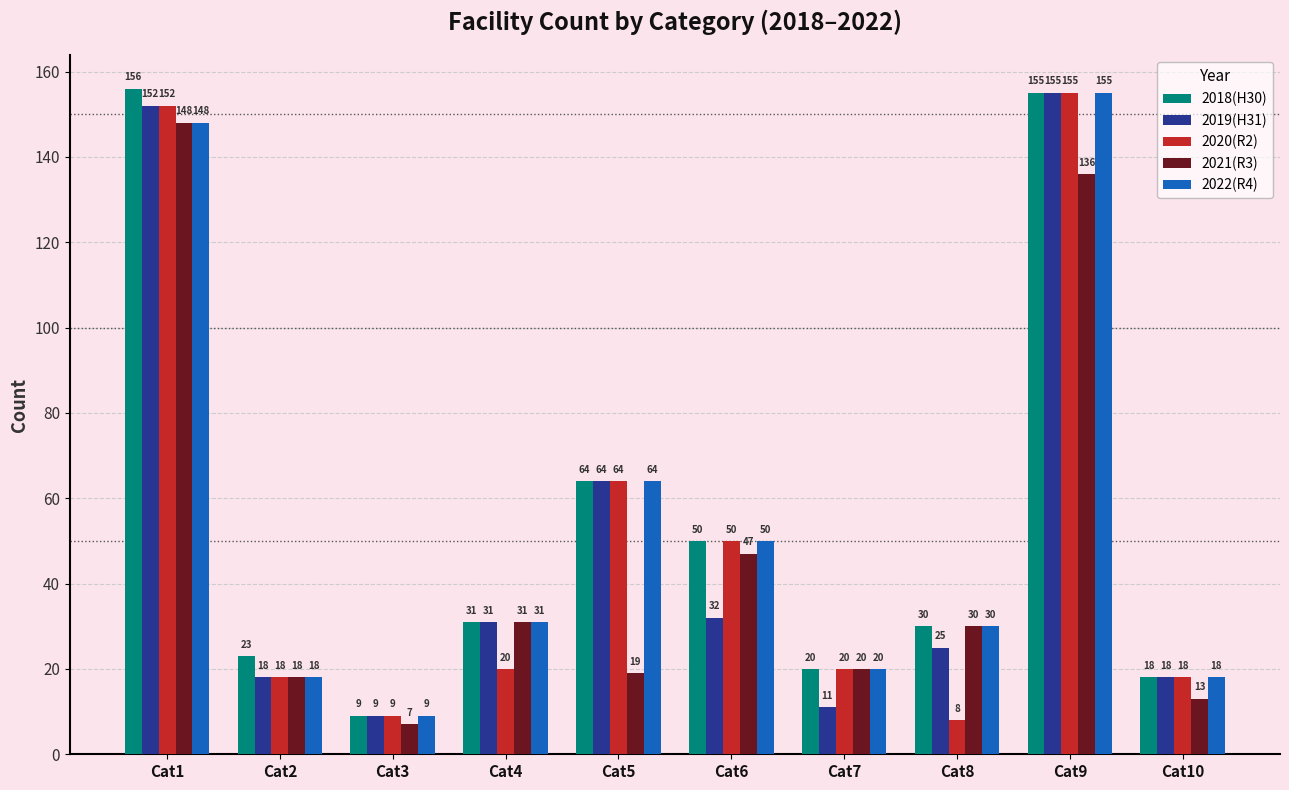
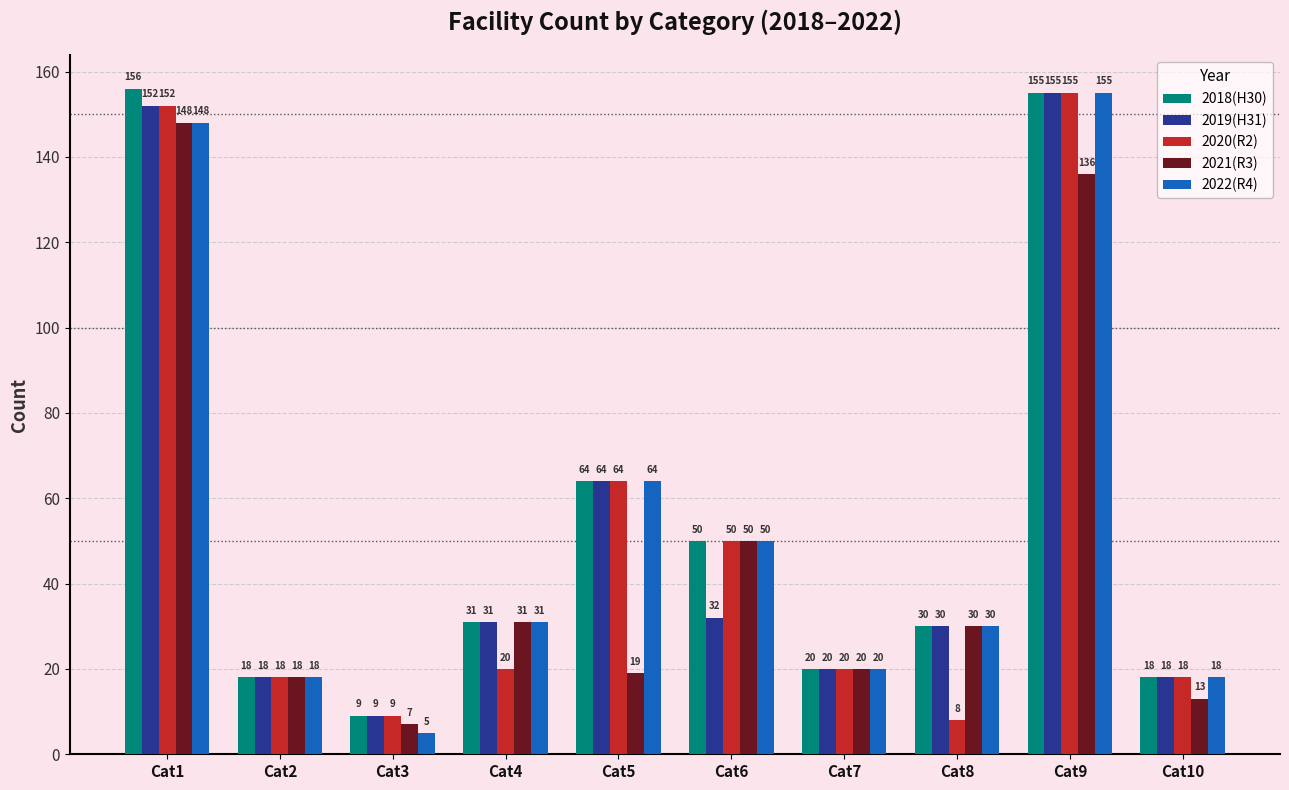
  {
    "2018(H30)": {
      "Cat1": 156,
-     "Cat2": 23,
+     "Cat2": 18,
      "Cat3": 9,
      "Cat4": 31,
      "Cat5": 64,
      "Cat6": 50,
      "Cat7": 20,
      "Cat8": 30,
      "Cat9": 155,
      "Cat10": 18
    },
    "2019(H31)": {
      "Cat1": 152,
      "Cat2": 18,
      "Cat3": 9,
      "Cat4": 31,
      "Cat5": 64,
      "Cat6": 32,
-     "Cat7": 11,
-     "Cat8": 25,
+     "Cat7": 20,
+     "Cat8": 30,
      "Cat9": 155,
      "Cat10": 18
    },
    "2020(R2)": {
      "Cat1": 152,
      "Cat2": 18,
      "Cat3": 9,
      "Cat4": 20,
      "Cat5": 64,
      "Cat6": 50,
      "Cat7": 20,
      "Cat8": 8,
      "Cat9": 155,
      "Cat10": 18
    },
    "2021(R3)": {
      "Cat1": 148,
      "Cat2": 18,
      "Cat3": 7,
      "Cat4": 31,
      "Cat5": 19,
-     "Cat6": 47,
+     "Cat6": 50,
      "Cat7": 20,
      "Cat8": 30,
      "Cat9": 136,
      "Cat10": 13
    },
    "2022(R4)": {
      "Cat1": 148,
      "Cat2": 18,
-     "Cat3": 9,
+     "Cat3": 5,
      "Cat4": 31,
      "Cat5": 64,
      "Cat6": 50,
      "Cat7": 20,
      "Cat8": 30,
      "Cat9": 155,
      "Cat10": 18
    }
  }
